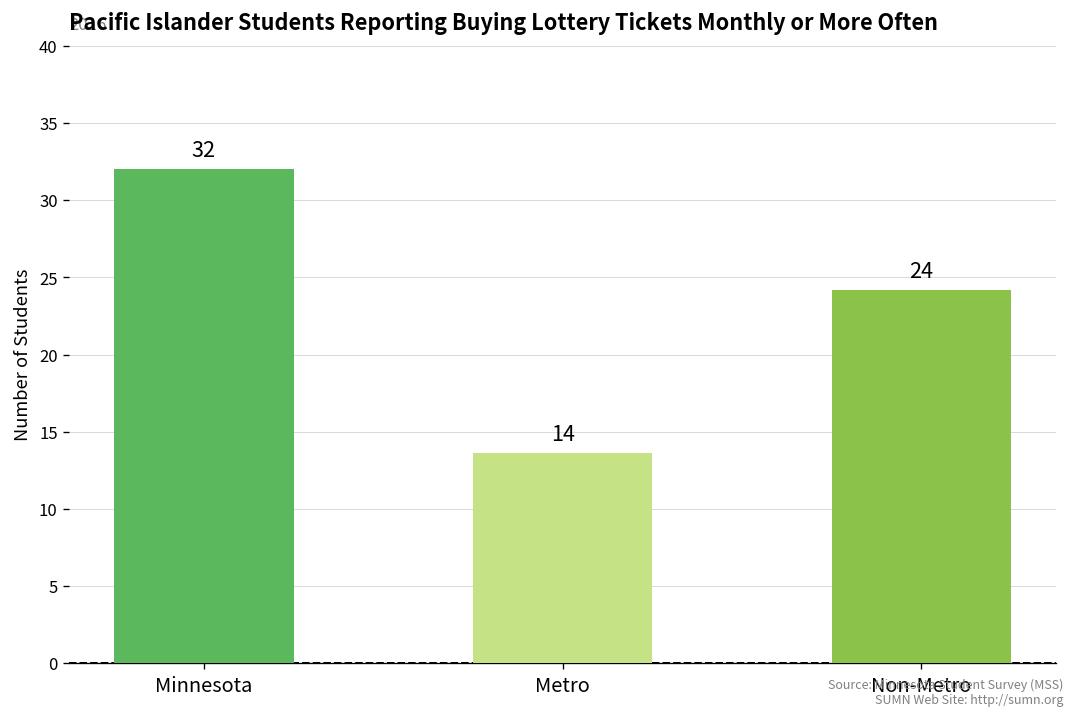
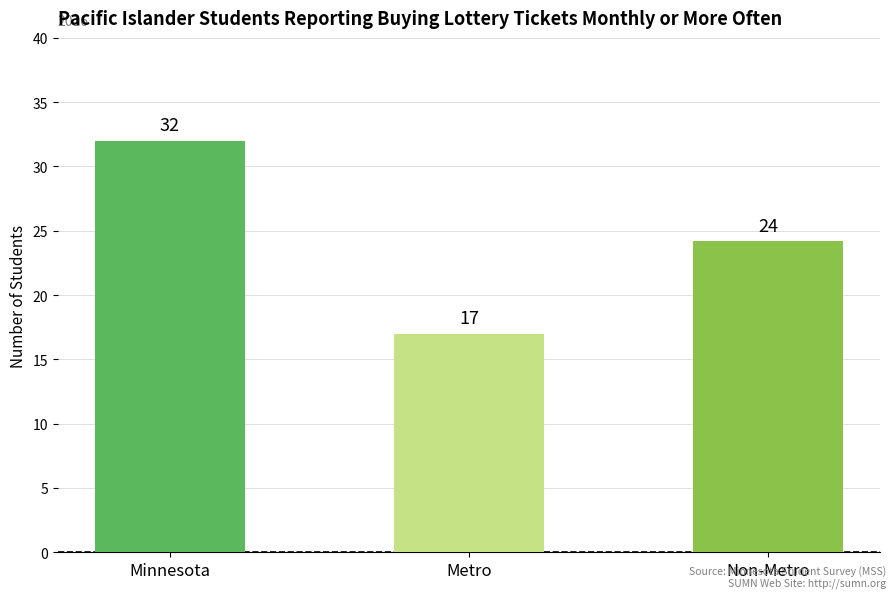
  {
    "Minnesota": 32,
-   "Metro": 14,
+   "Metro": 17,
    "Non-Metro": 24
  }
